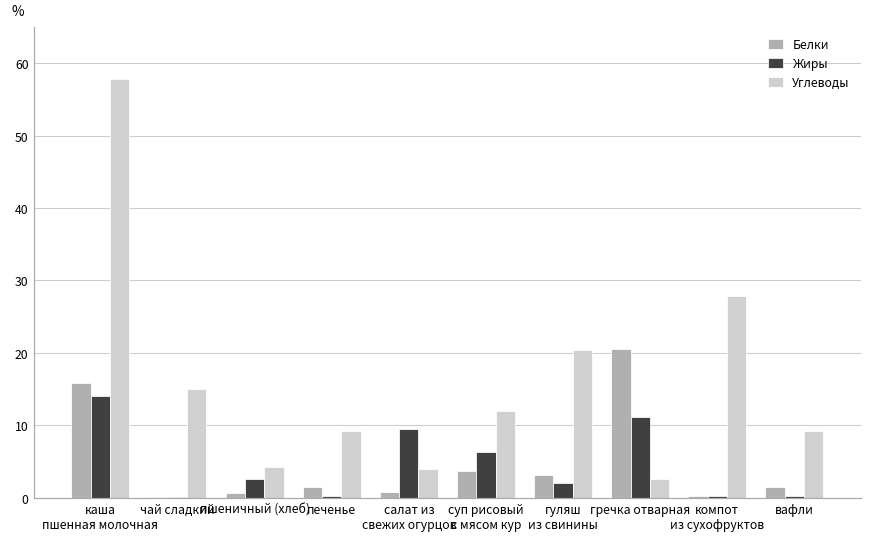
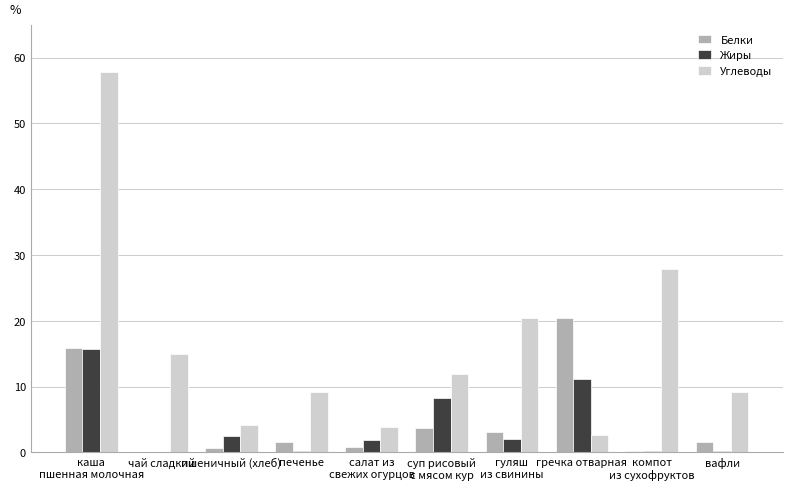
  {
    "Жиры": {
-     "каша пшенная молочная": 14,
+     "каша пшенная молочная": 16,
      "пшеничный (хлеб)": 3,
-     "салат из свежих огурцов": 9,
-     "суп рисовый с мясом кур": 6,
+     "салат из свежих огурцов": 2,
+     "суп рисовый с мясом кур": 8,
      "гуляш из свинины": 2
    }
  }
